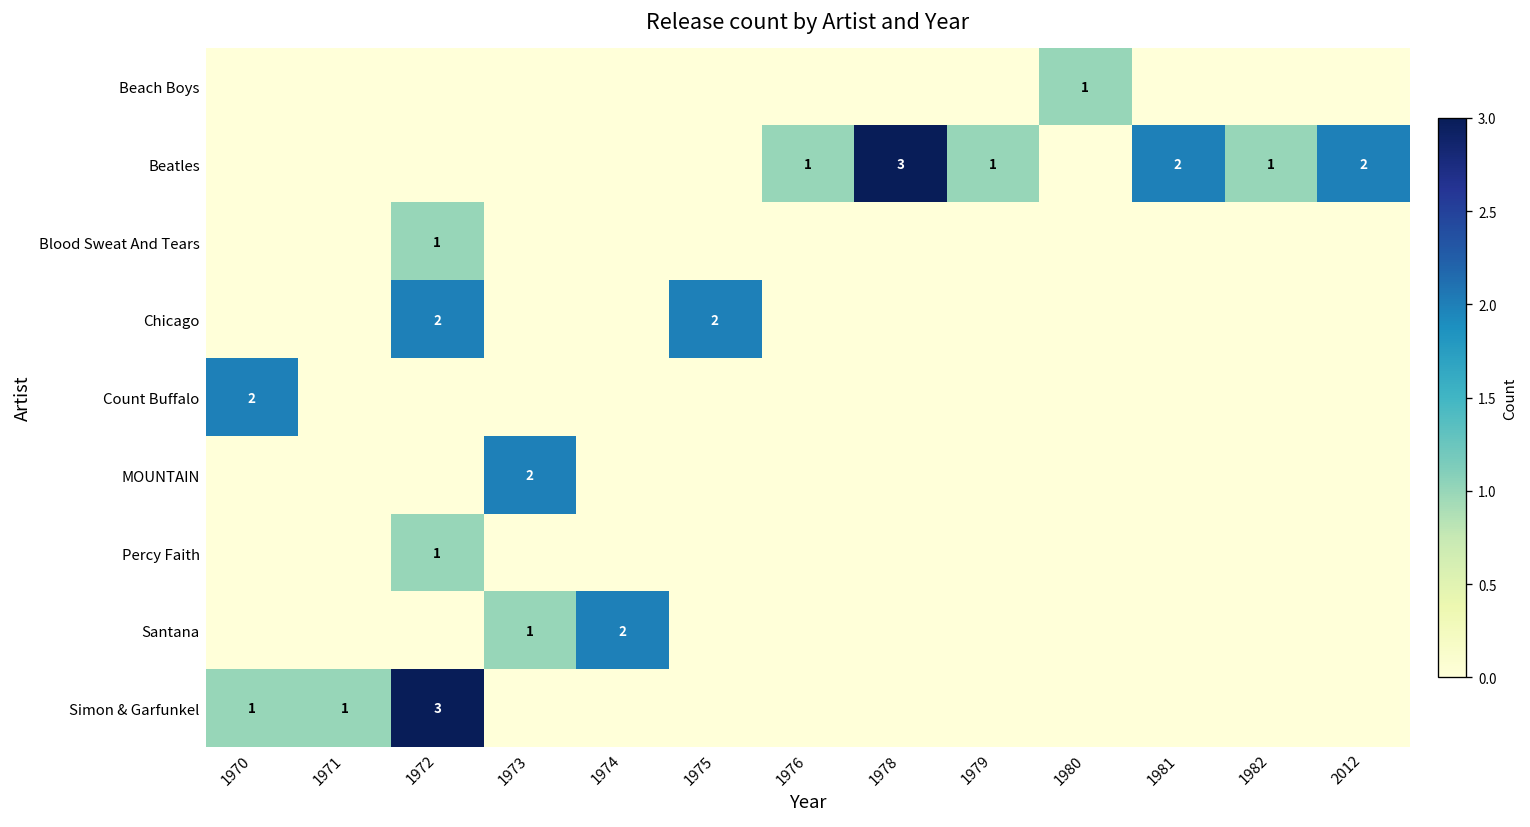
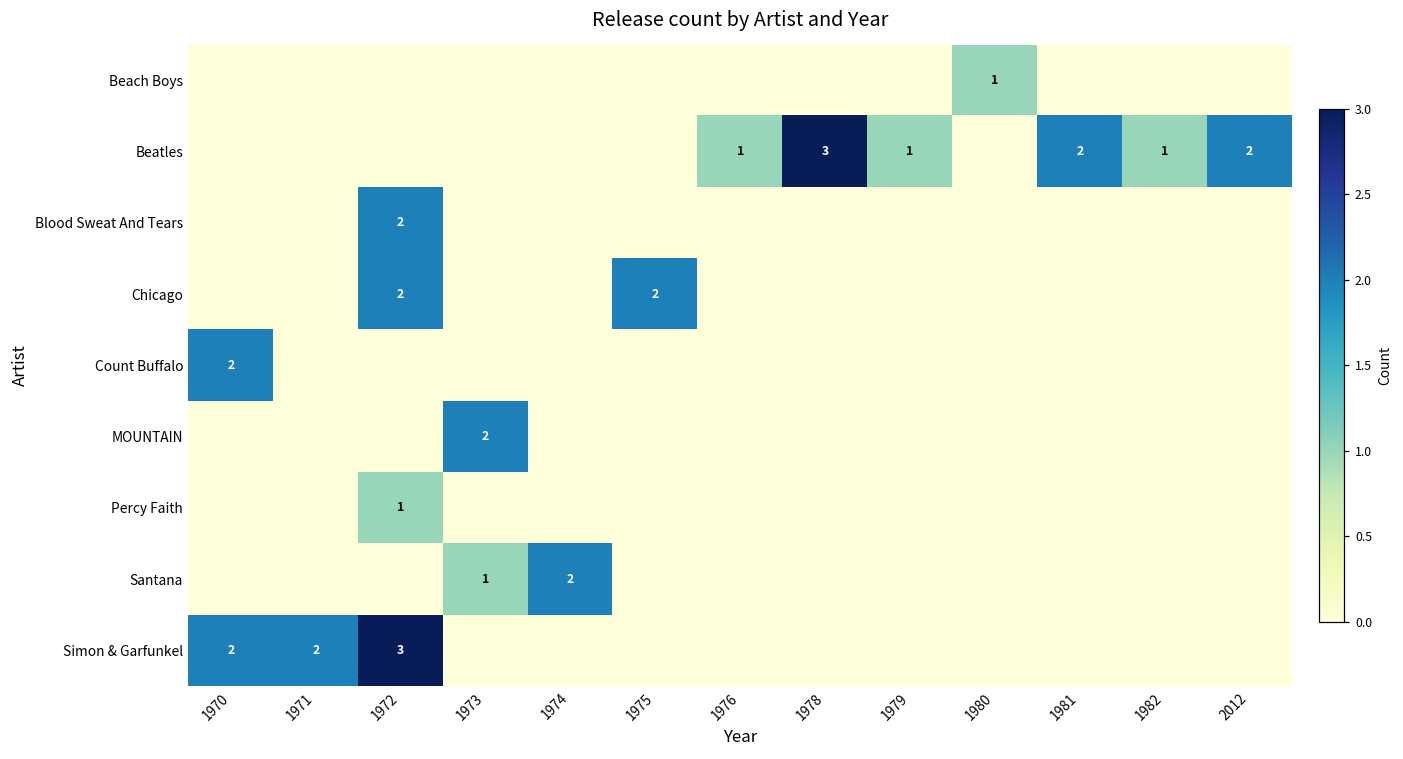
  {
    "Beach Boys": {
      "1980": 1
    },
    "Beatles": {
      "1976": 1,
      "1978": 3,
      "1979": 1,
      "1981": 2,
      "1982": 1,
      "2012": 2
    },
    "Blood Sweat And Tears": {
-     "1972": 1
+     "1972": 2
    },
    "Chicago": {
      "1972": 2,
      "1975": 2
    },
    "Count Buffalo": {
      "1970": 2
    },
    "MOUNTAIN": {
      "1973": 2
    },
    "Percy Faith": {
      "1972": 1
    },
    "Santana": {
      "1973": 1,
      "1974": 2
    },
    "Simon & Garfunkel": {
-     "1970": 1,
-     "1971": 1,
+     "1970": 2,
+     "1971": 2,
      "1972": 3
    }
  }
